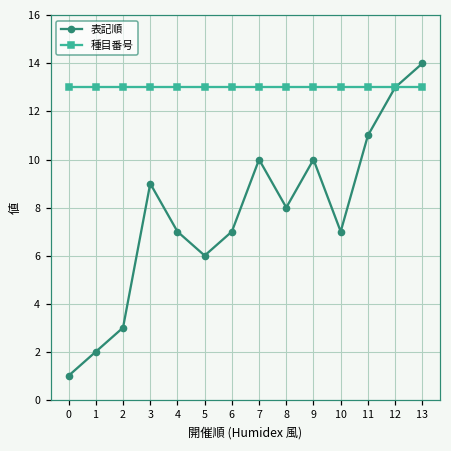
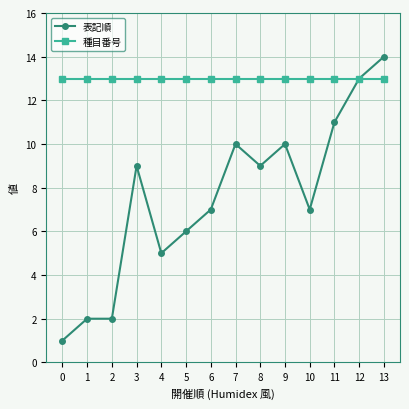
  {
    "表記順": {
      "0": 1,
      "1": 2,
-     "2": 3,
+     "2": 2,
      "3": 9,
-     "4": 7,
+     "4": 5,
      "5": 6,
      "6": 7,
      "7": 10,
-     "8": 8,
+     "8": 9,
      "9": 10,
      "10": 7,
      "11": 11,
      "13": 14
    },
    "種目番号": {
      "0": 13,
      "1": 13,
      "2": 13,
      "3": 13,
      "4": 13,
      "5": 13,
      "6": 13,
      "7": 13,
      "8": 13,
      "9": 13,
      "10": 13,
      "11": 13,
      "13": 13
    }
  }
